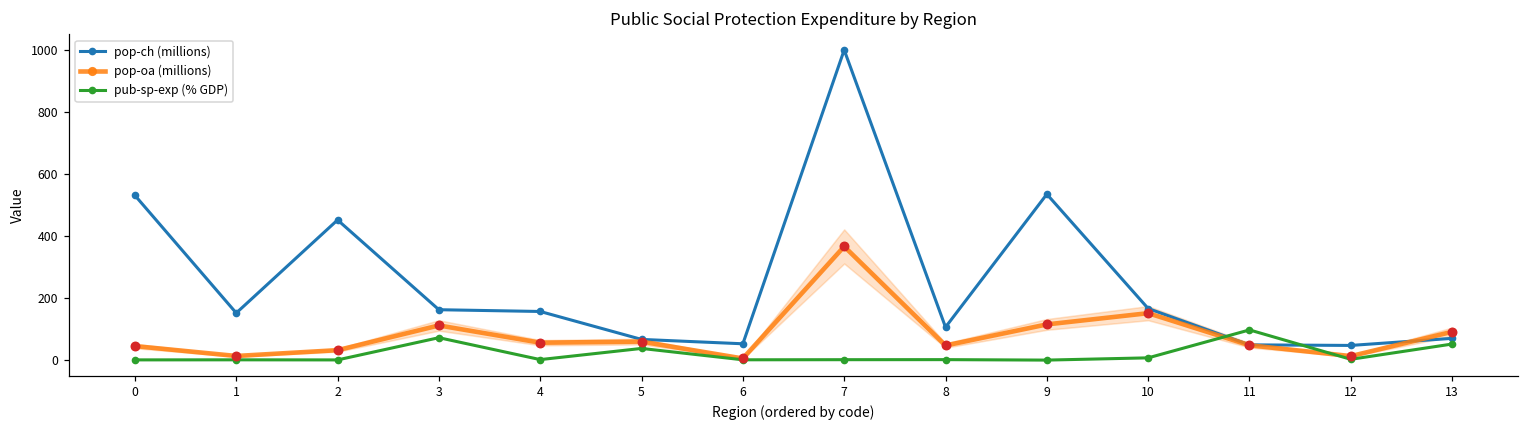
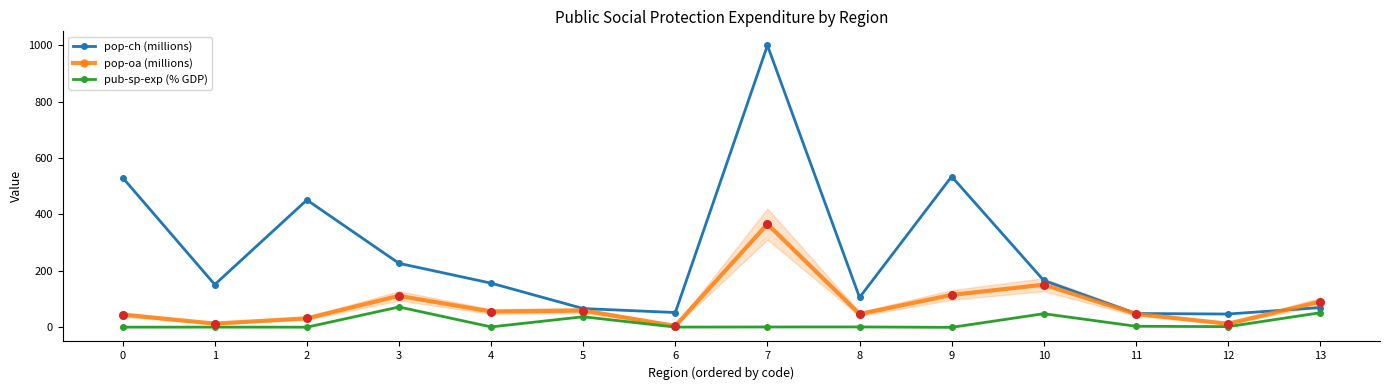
  {
    "pop-ch (millions)": {
      "0": 530,
      "1": 150,
      "2": 450,
-     "3": 160,
+     "3": 230,
      "4": 160,
      "6": 50,
      "7": 1000,
      "8": 110,
      "9": 530,
      "12": 50,
      "13": 70
    },
    "pub-sp-exp (% GDP)": {
      "0": 0,
      "1": 0,
      "2": 0,
      "3": 70,
      "4": 0,
      "5": 40,
      "7": 0,
      "8": 0,
      "9": 0,
-     "10": 10,
-     "11": 100,
+     "10": 50,
+     "11": 0,
      "12": 0,
      "13": 50
    }
  }
